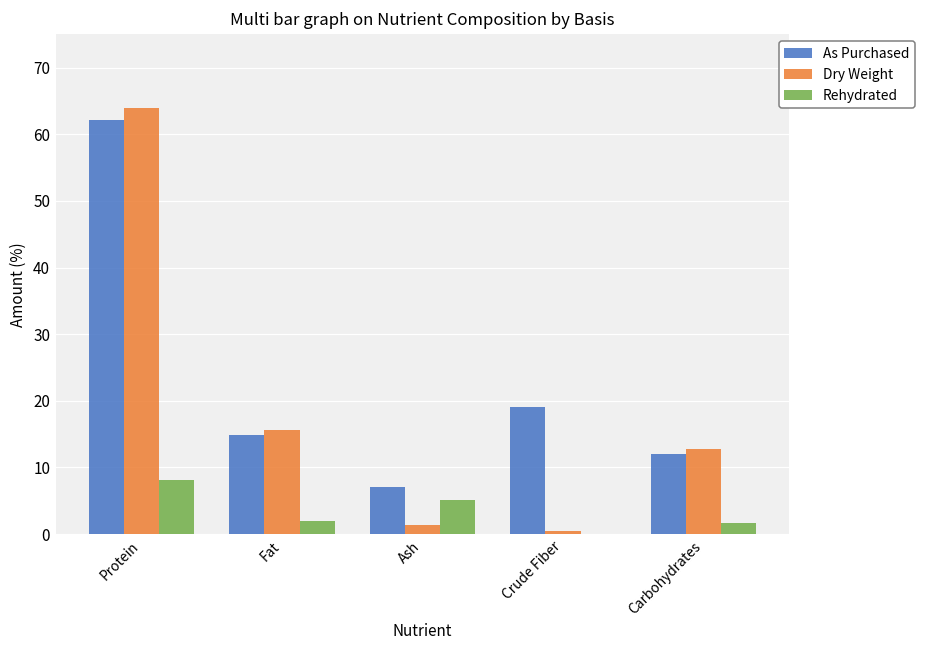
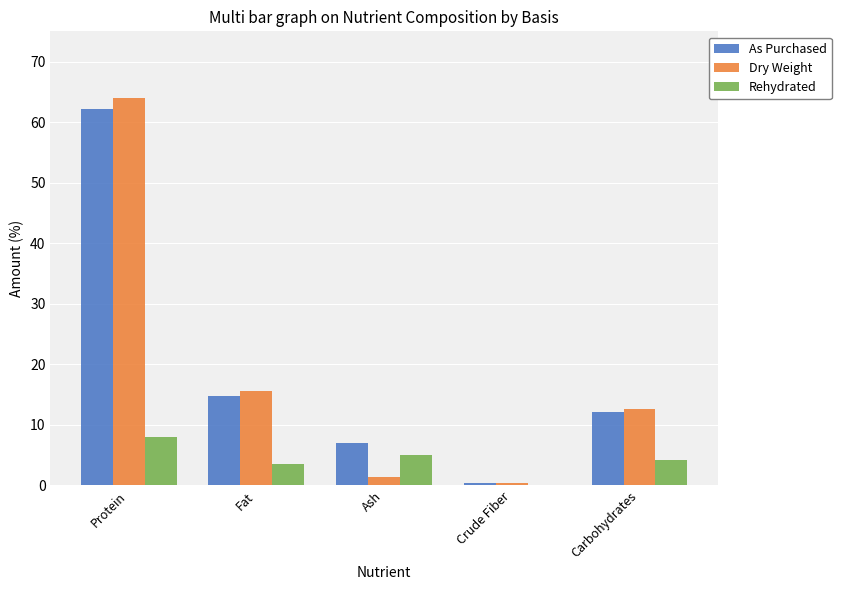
  {
    "As Purchased": {
      "Protein": 62,
      "Fat": 15,
      "Ash": 7,
-     "Crude Fiber": 19,
+     "Crude Fiber": 0,
      "Carbohydrates": 12
    },
    "Dry Weight": {
      "Protein": 64,
      "Fat": 16,
      "Ash": 1,
      "Crude Fiber": 0,
      "Carbohydrates": 13
    },
    "Rehydrated": {
      "Protein": 8,
-     "Fat": 2,
+     "Fat": 4,
      "Ash": 5,
-     "Carbohydrates": 2
+     "Carbohydrates": 4
    }
  }
